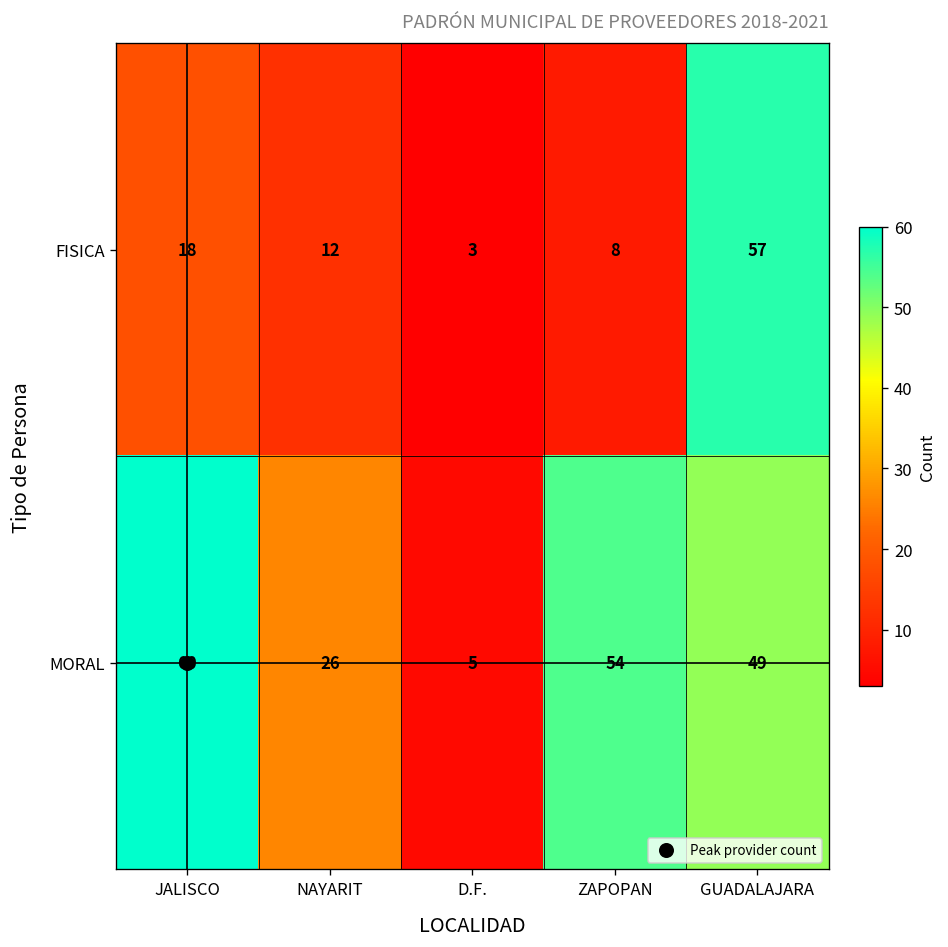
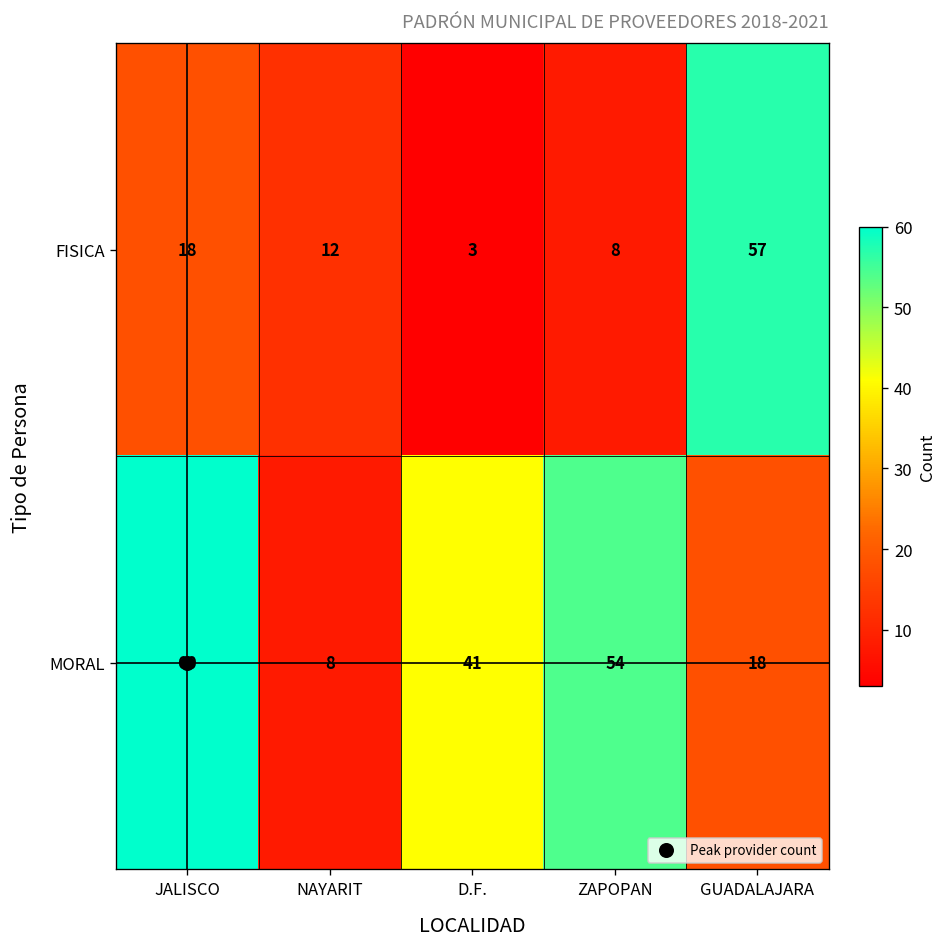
  {
    "FISICA": {
      "JALISCO": 18,
      "NAYARIT": 12,
      "D.F.": 3,
      "ZAPOPAN": 8,
      "GUADALAJARA": 57
    },
    "MORAL": {
-     "NAYARIT": 26,
-     "D.F.": 5,
+     "NAYARIT": 8,
+     "D.F.": 41,
      "ZAPOPAN": 54,
-     "GUADALAJARA": 49
+     "GUADALAJARA": 18
    }
  }
